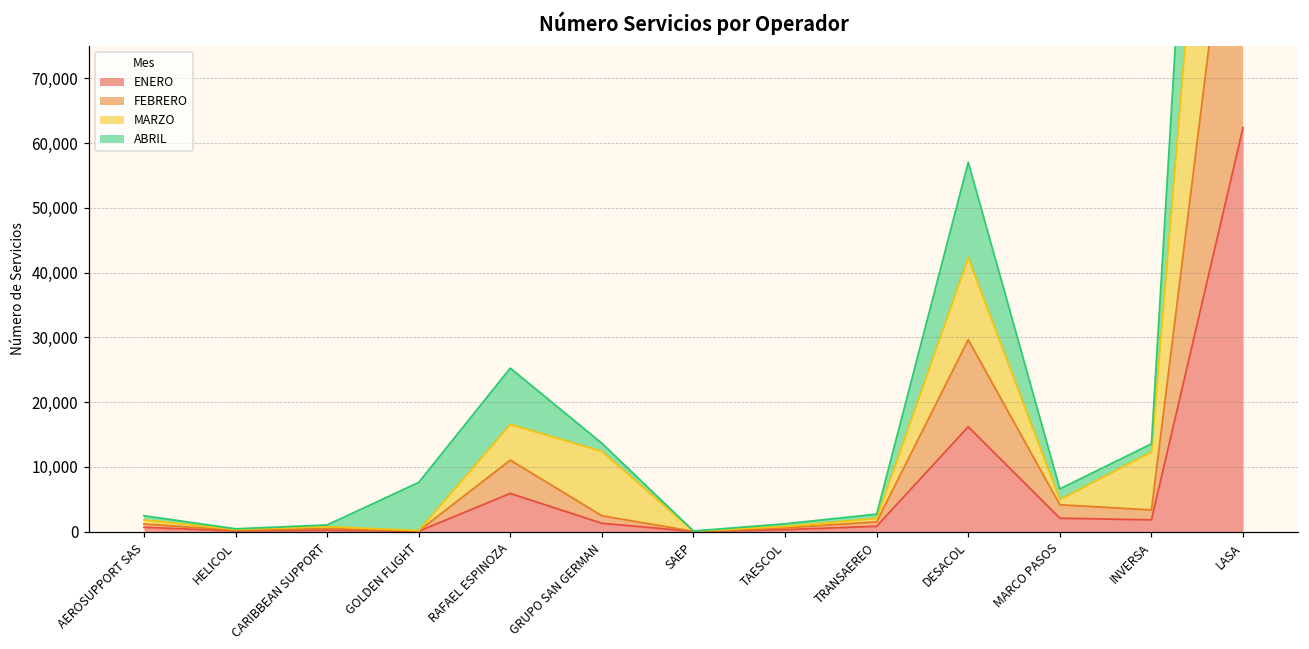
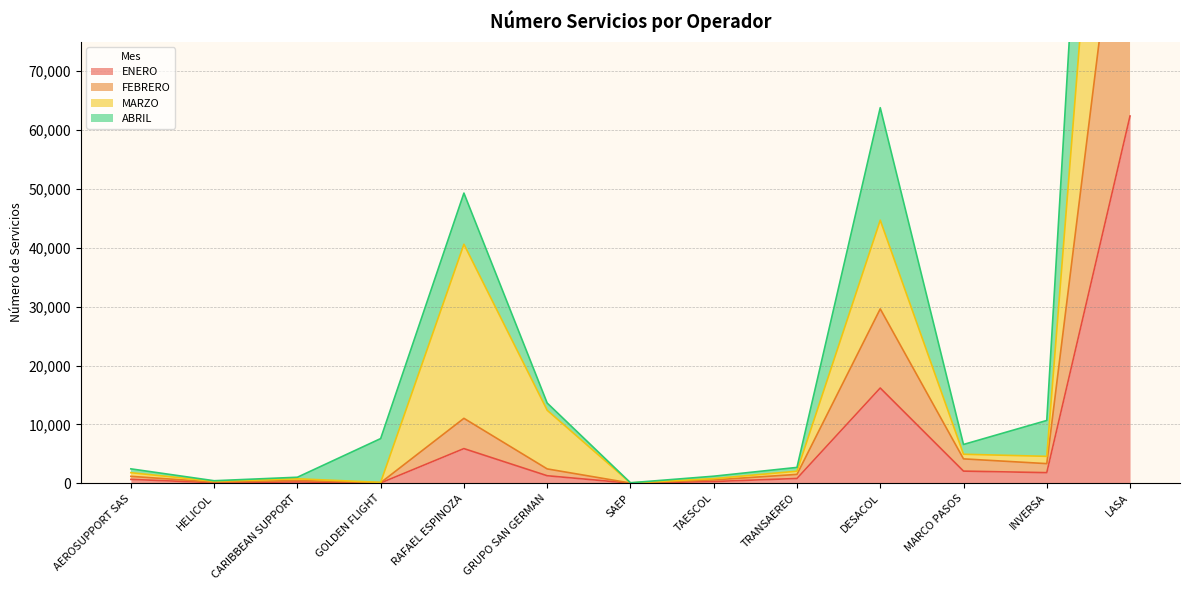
  {
    "MARZO": {
      "AEROSUPPORT SAS": "1,000",
-     "RAFAEL ESPINOZA": "6,000",
+     "RAFAEL ESPINOZA": "30,000",
      "GRUPO SAN GERMAN": "10,000",
      "TRANSAEREO": "1,000",
-     "DESACOL": "13,000",
+     "DESACOL": "15,000",
      "MARCO PASOS": "1,000",
-     "INVERSA": "9,000"
+     "INVERSA": "1,000"
    },
    "ABRIL": {
      "AEROSUPPORT SAS": "1,000",
      "GOLDEN FLIGHT": "7,000",
      "RAFAEL ESPINOZA": "9,000",
      "GRUPO SAN GERMAN": "1,000",
      "TRANSAEREO": "1,000",
-     "DESACOL": "15,000",
+     "DESACOL": "19,000",
      "MARCO PASOS": "2,000",
-     "INVERSA": "1,000"
+     "INVERSA": "6,000"
    }
  }
